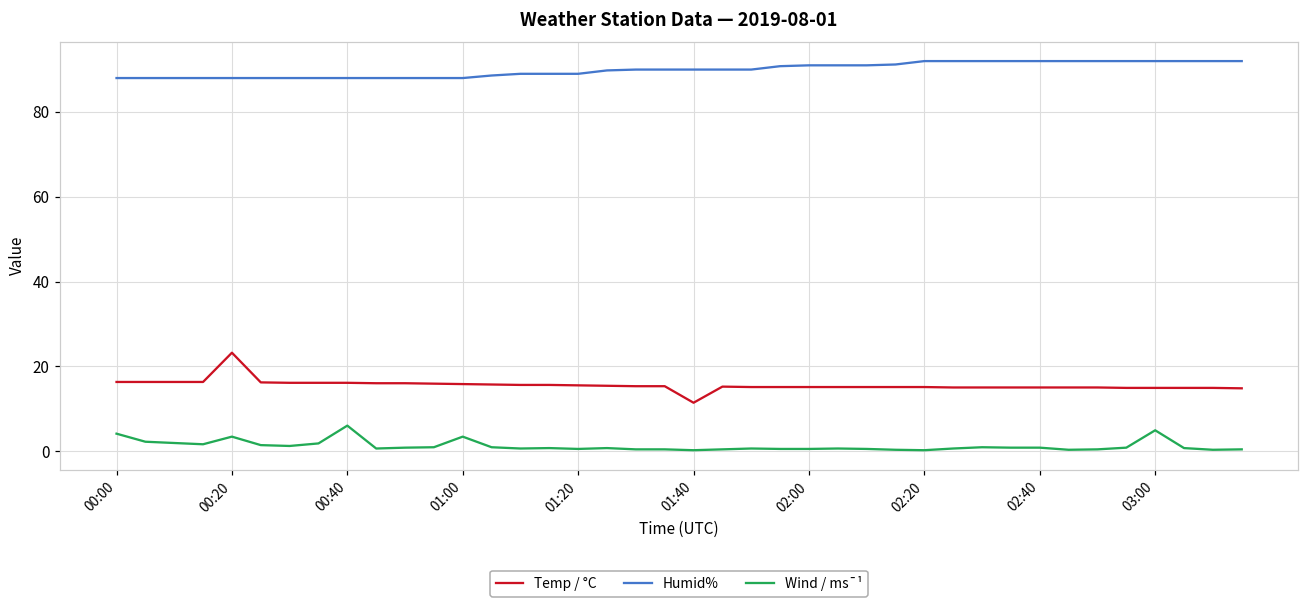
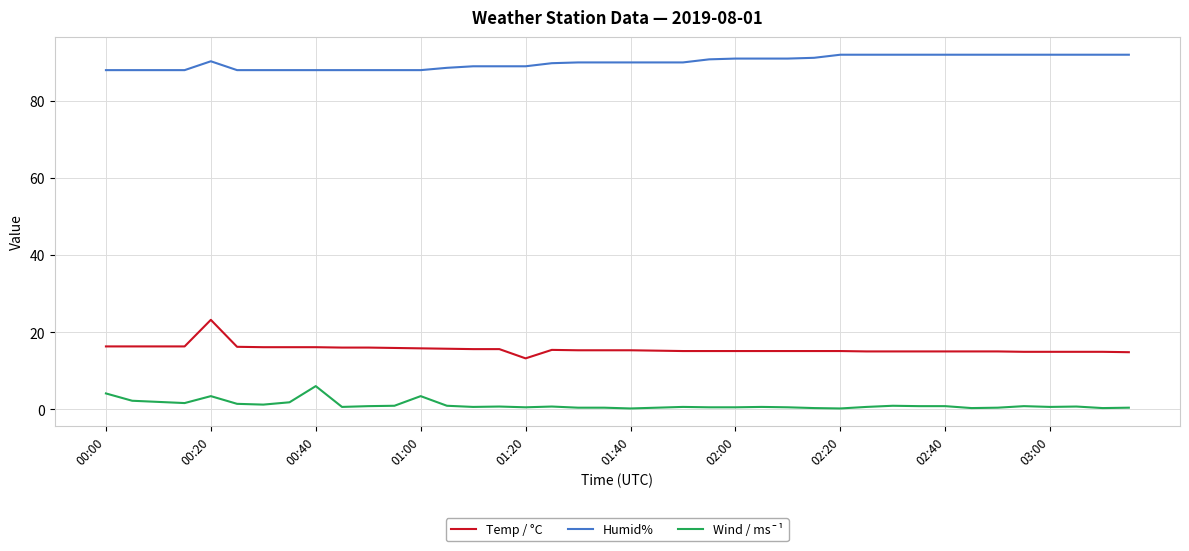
  {
    "Temp / °C": {
      "00:00": 16,
      "00:20": 23,
      "00:40": 16,
      "01:00": 16,
-     "01:20": 16,
-     "01:40": 11,
+     "01:20": 13,
+     "01:40": 15,
      "02:00": 15,
      "02:20": 15,
      "02:40": 15,
      "03:00": 15
    },
    "Humid%": {
      "00:00": 88,
-     "00:20": 88,
+     "00:20": 90,
      "00:40": 88,
      "01:00": 88,
      "01:20": 89,
      "01:40": 90,
      "02:00": 91,
      "02:20": 92,
      "02:40": 92,
      "03:00": 92
    },
    "Wind / ms¯¹": {
      "00:00": 4,
      "00:20": 3,
      "00:40": 6,
      "01:00": 3,
      "01:20": 1,
      "01:40": 0,
      "02:00": 1,
      "02:20": 0,
      "02:40": 1,
-     "03:00": 5
+     "03:00": 1
    }
  }
